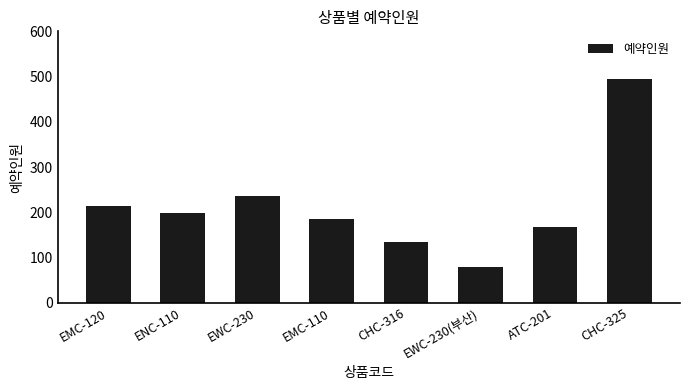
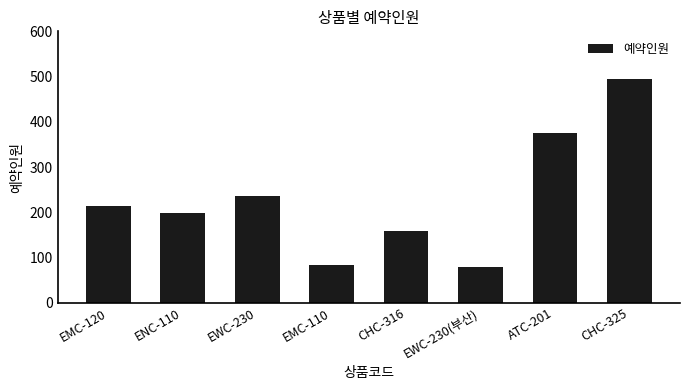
  {
    "EMC-120": 210,
    "ENC-110": 200,
    "EWC-230": 240,
-   "EMC-110": 190,
-   "CHC-316": 140,
+   "EMC-110": 80,
+   "CHC-316": 160,
    "EWC-230(부산)": 80,
-   "ATC-201": 170,
+   "ATC-201": 380,
    "CHC-325": 500
  }
